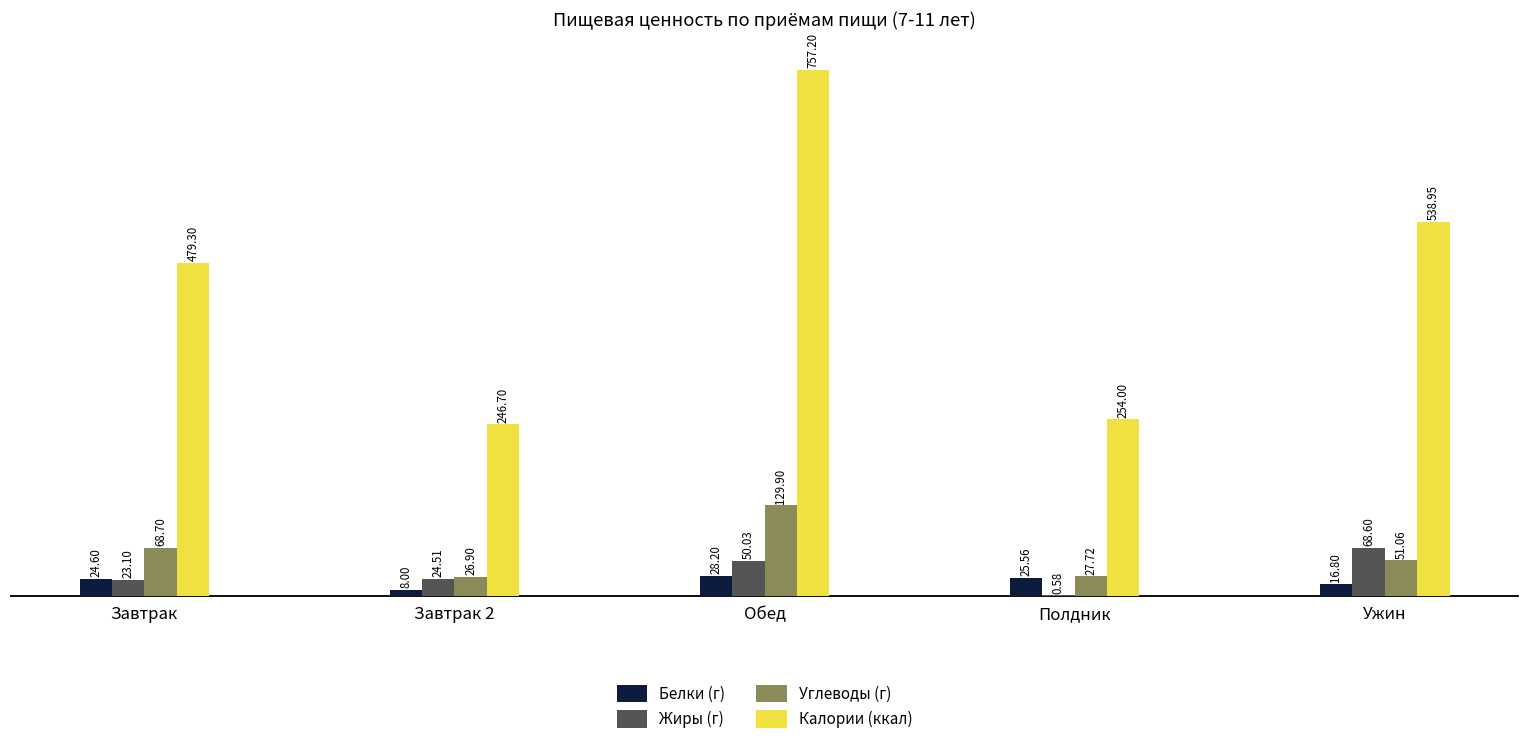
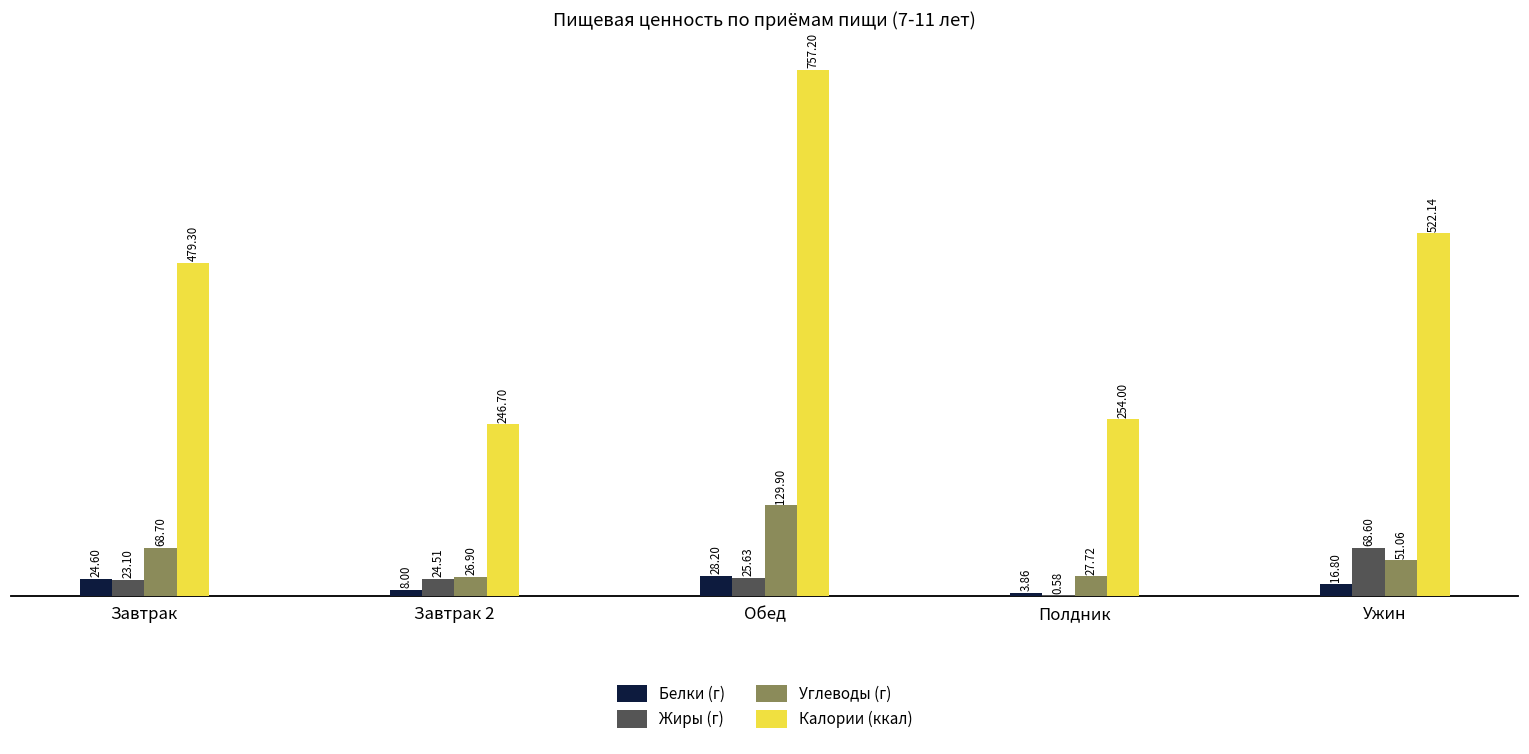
  {
    "Белки (г)": {
      "Завтрак": 24.60,
      "Завтрак 2": 8.00,
      "Обед": 28.20,
-     "Полдник": 25.56,
+     "Полдник": 3.86,
      "Ужин": 16.80
    },
    "Жиры (г)": {
      "Завтрак": 23.10,
      "Завтрак 2": 24.51,
-     "Обед": 50.03,
+     "Обед": 25.63,
      "Полдник": 0.58,
      "Ужин": 68.60
    },
    "Углеводы (г)": {
      "Завтрак": 68.70,
      "Завтрак 2": 26.90,
      "Обед": 129.90,
      "Полдник": 27.72,
      "Ужин": 51.06
    },
    "Калории (ккал)": {
      "Завтрак": 479.30,
      "Завтрак 2": 246.70,
      "Обед": 757.20,
      "Полдник": 254.00,
-     "Ужин": 538.95
+     "Ужин": 522.14
    }
  }
